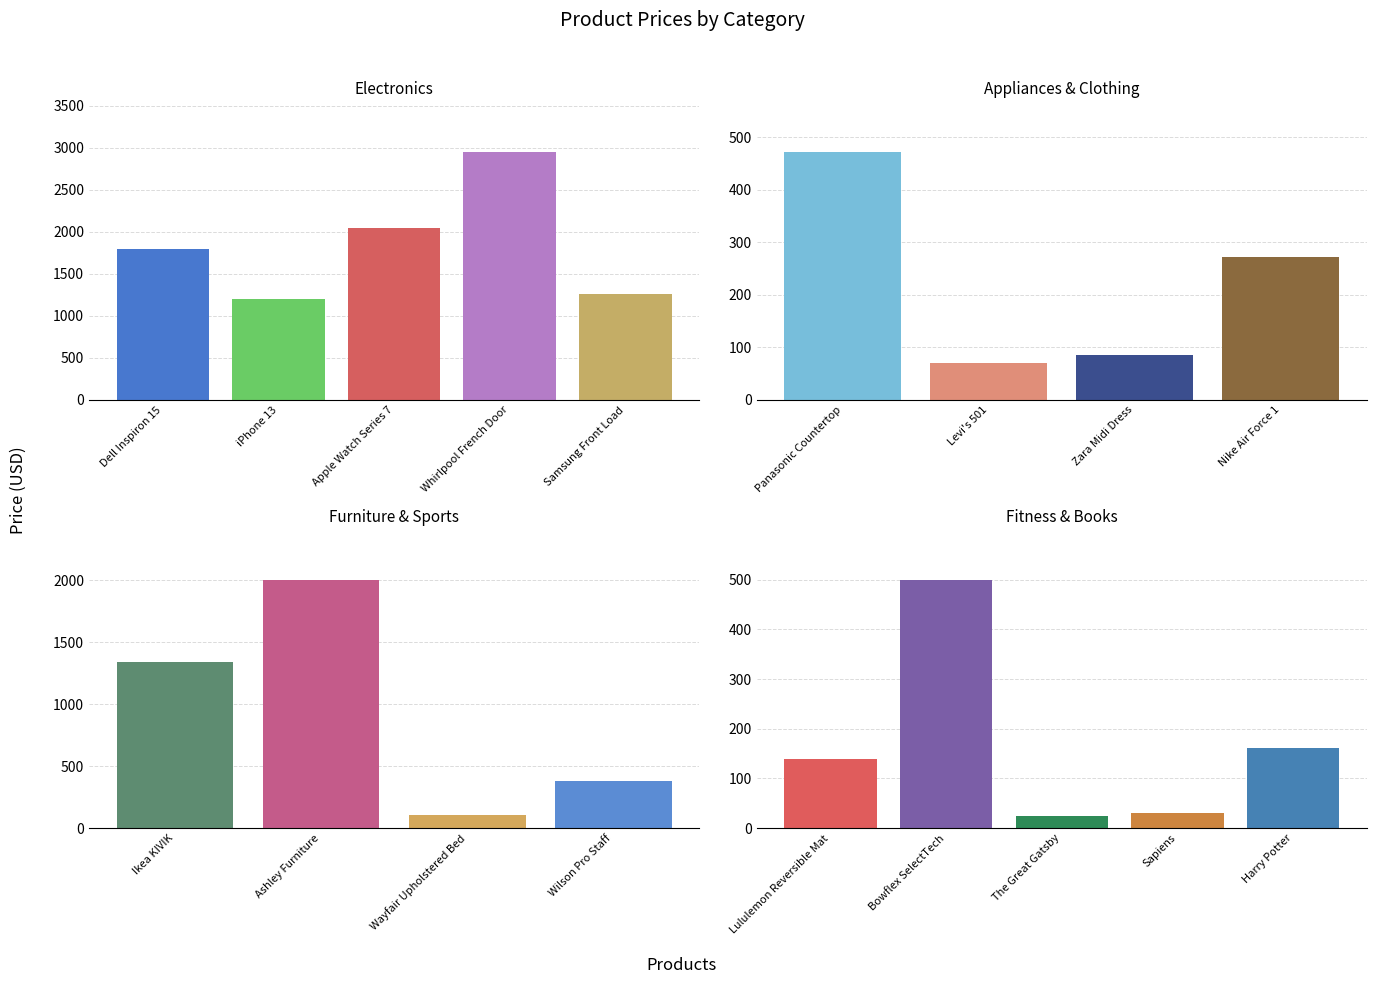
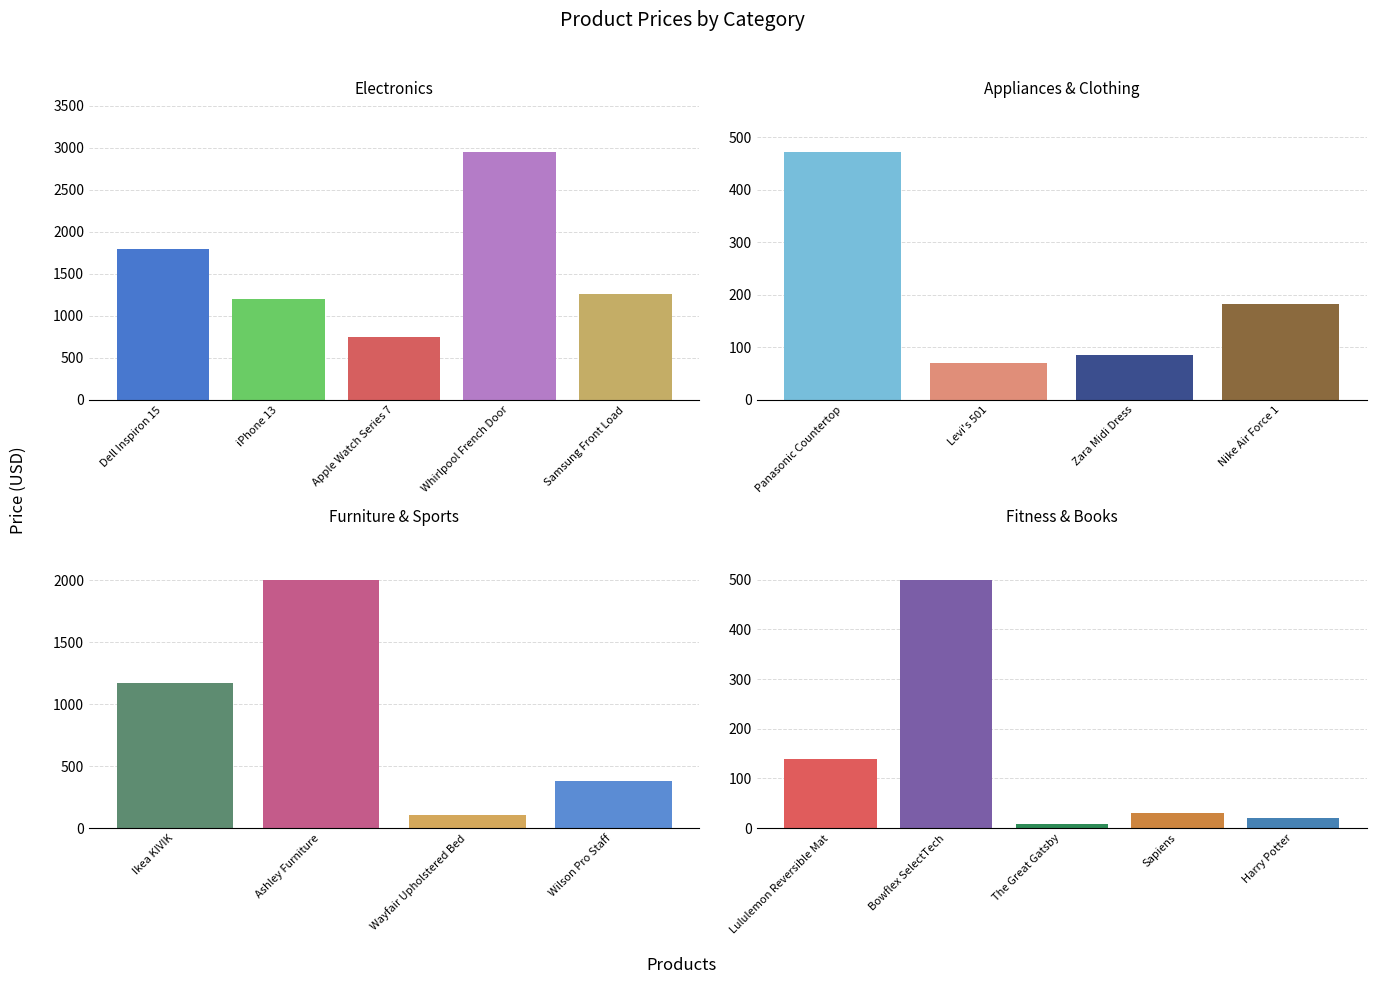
  {
    "Electronics": {
      "Dell Inspiron 15": 1800,
      "iPhone 13": 1200,
-     "Apple Watch Series 7": 2000,
+     "Apple Watch Series 7": 800,
      "Whirlpool French Door": 3000,
      "Samsung Front Load": 1300
    },
    "Appliances & Clothing": {
      "Panasonic Countertop": 470,
      "Levi's 501": 70,
      "Zara Midi Dress": 90,
-     "Nike Air Force 1": 270
+     "Nike Air Force 1": 180
    },
    "Furniture & Sports": {
-     "Ikea KIVIK": 1340,
+     "Ikea KIVIK": 1170,
      "Ashley Furniture": 2000,
      "Wayfair Upholstered Bed": 110,
      "Wilson Pro Staff": 380
    },
    "Fitness & Books": {
      "Lululemon Reversible Mat": 140,
      "Bowflex SelectTech": 500,
-     "The Great Gatsby": 30,
+     "The Great Gatsby": 10,
      "Sapiens": 30,
-     "Harry Potter": 160
+     "Harry Potter": 20
    }
  }
